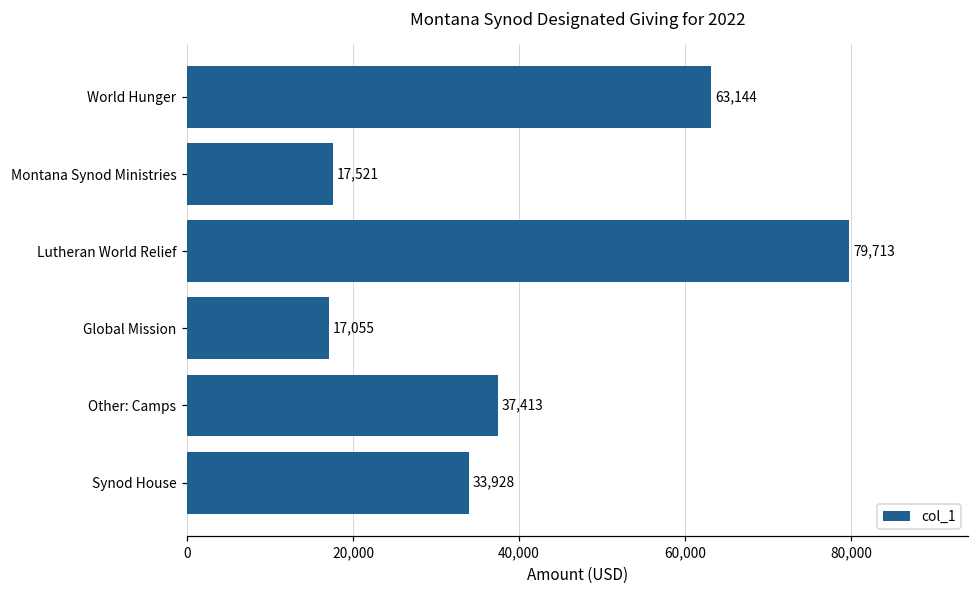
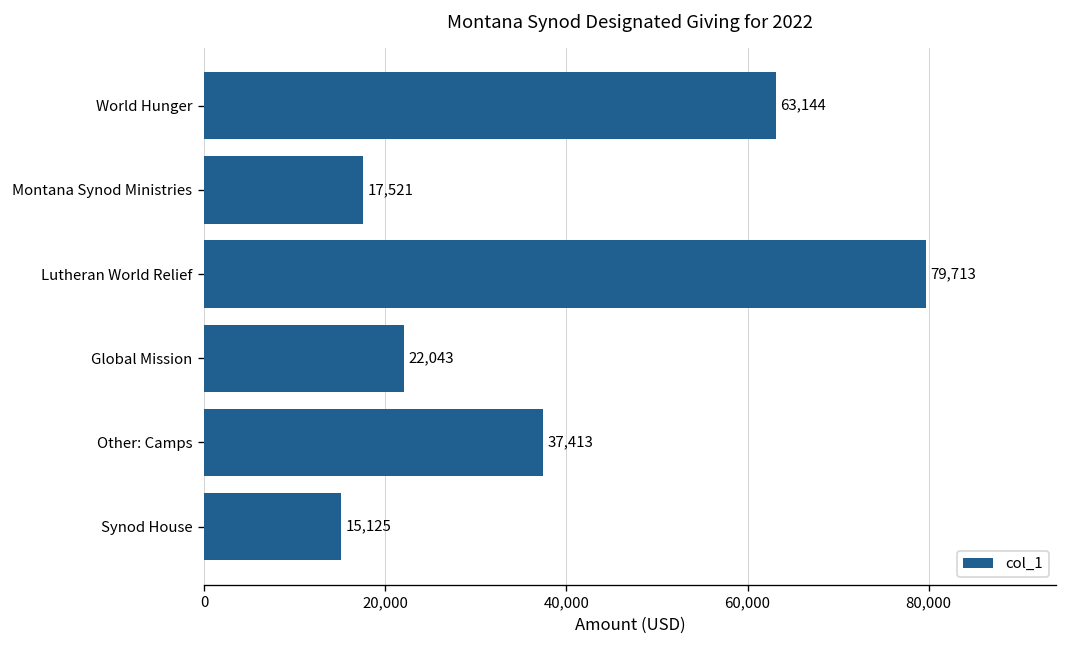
  {
    "World Hunger": "63,144",
    "Montana Synod Ministries": "17,521",
    "Lutheran World Relief": "79,713",
-   "Global Mission": "17,055",
+   "Global Mission": "22,043",
    "Other: Camps": "37,413",
-   "Synod House": "33,928"
+   "Synod House": "15,125"
  }
